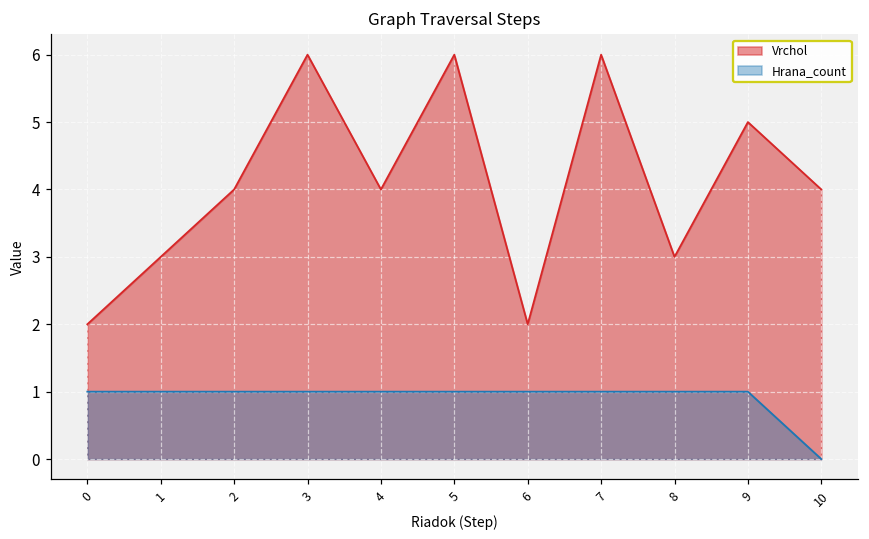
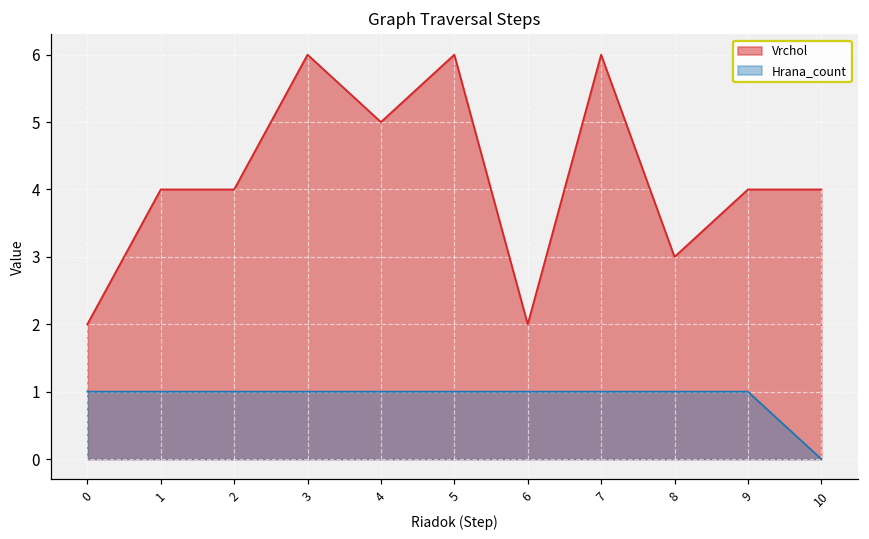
  {
    "Vrchol": {
      "0": 2,
-     "1": 3,
+     "1": 4,
      "2": 4,
      "3": 6,
-     "4": 4,
+     "4": 5,
      "5": 6,
      "6": 2,
      "7": 6,
      "8": 3,
-     "9": 5,
+     "9": 4,
      "10": 4
    },
    "Hrana_count": {
      "0": 1,
      "1": 1,
      "2": 1,
      "3": 1,
      "4": 1,
      "5": 1,
      "6": 1,
      "7": 1,
      "8": 1,
      "9": 1,
      "10": 0
    }
  }
